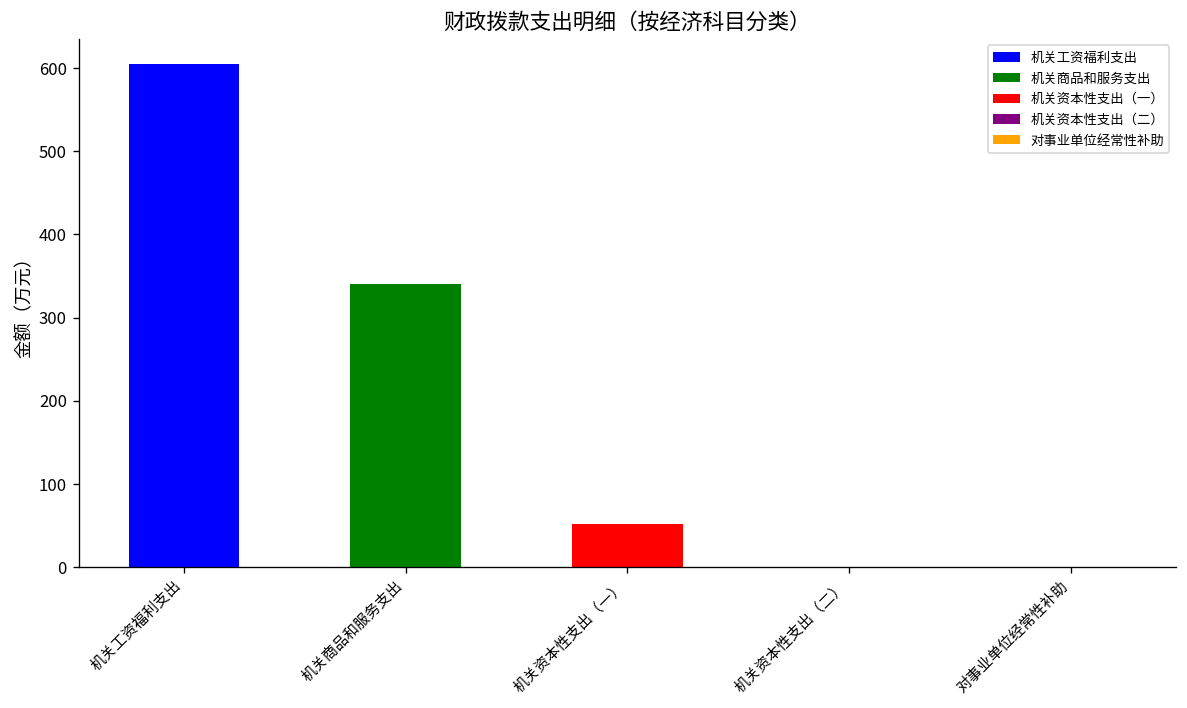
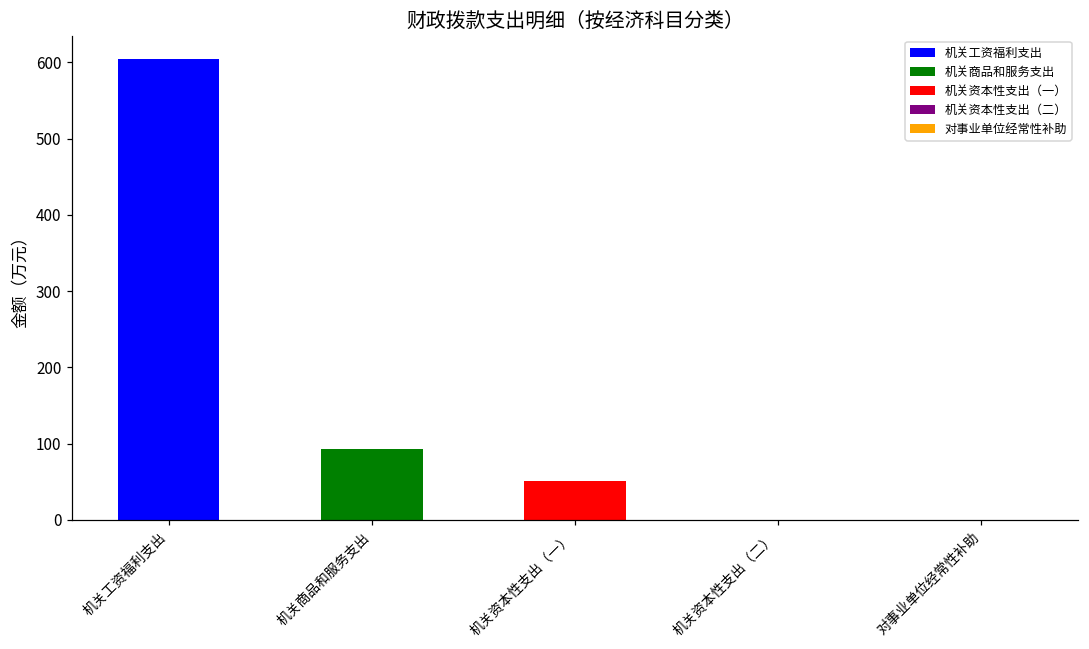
  {
    "机关工资福利支出": 600,
-   "机关商品和服务支出": 340,
+   "机关商品和服务支出": 90,
    "机关资本性支出（一）": 50,
    "机关资本性支出（二）": 0,
    "对事业单位经常性补助": 0
  }
